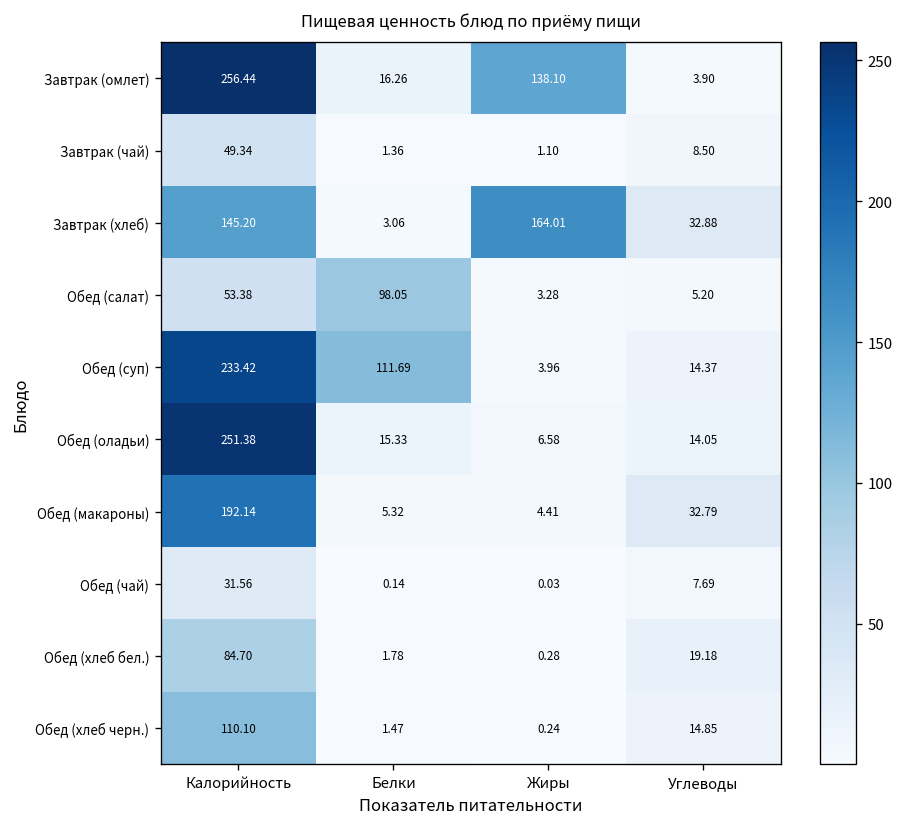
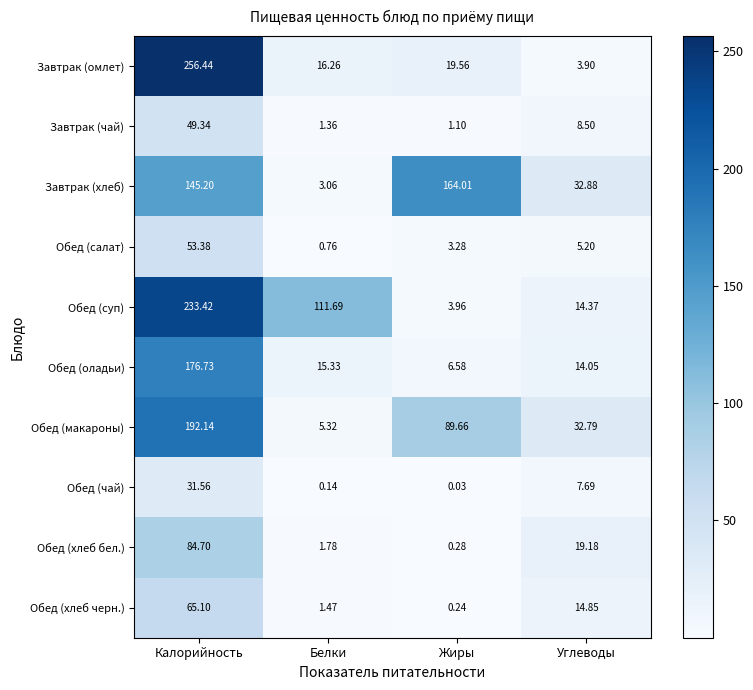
  {
    "Завтрак (омлет)": {
      "Калорийность": 256.44,
      "Белки": 16.26,
-     "Жиры": 138.10,
+     "Жиры": 19.56,
      "Углеводы": 3.90
    },
    "Завтрак (чай)": {
      "Калорийность": 49.34,
      "Белки": 1.36,
      "Жиры": 1.10,
      "Углеводы": 8.50
    },
    "Завтрак (хлеб)": {
      "Калорийность": 145.20,
      "Белки": 3.06,
      "Жиры": 164.01,
      "Углеводы": 32.88
    },
    "Обед (салат)": {
      "Калорийность": 53.38,
-     "Белки": 98.05,
+     "Белки": 0.76,
      "Жиры": 3.28,
      "Углеводы": 5.20
    },
    "Обед (суп)": {
      "Калорийность": 233.42,
      "Белки": 111.69,
      "Жиры": 3.96,
      "Углеводы": 14.37
    },
    "Обед (оладьи)": {
-     "Калорийность": 251.38,
+     "Калорийность": 176.73,
      "Белки": 15.33,
      "Жиры": 6.58,
      "Углеводы": 14.05
    },
    "Обед (макароны)": {
      "Калорийность": 192.14,
      "Белки": 5.32,
-     "Жиры": 4.41,
+     "Жиры": 89.66,
      "Углеводы": 32.79
    },
    "Обед (чай)": {
      "Калорийность": 31.56,
      "Белки": 0.14,
      "Жиры": 0.03,
      "Углеводы": 7.69
    },
    "Обед (хлеб бел.)": {
      "Калорийность": 84.70,
      "Белки": 1.78,
      "Жиры": 0.28,
      "Углеводы": 19.18
    },
    "Обед (хлеб черн.)": {
-     "Калорийность": 110.10,
+     "Калорийность": 65.10,
      "Белки": 1.47,
      "Жиры": 0.24,
      "Углеводы": 14.85
    }
  }
